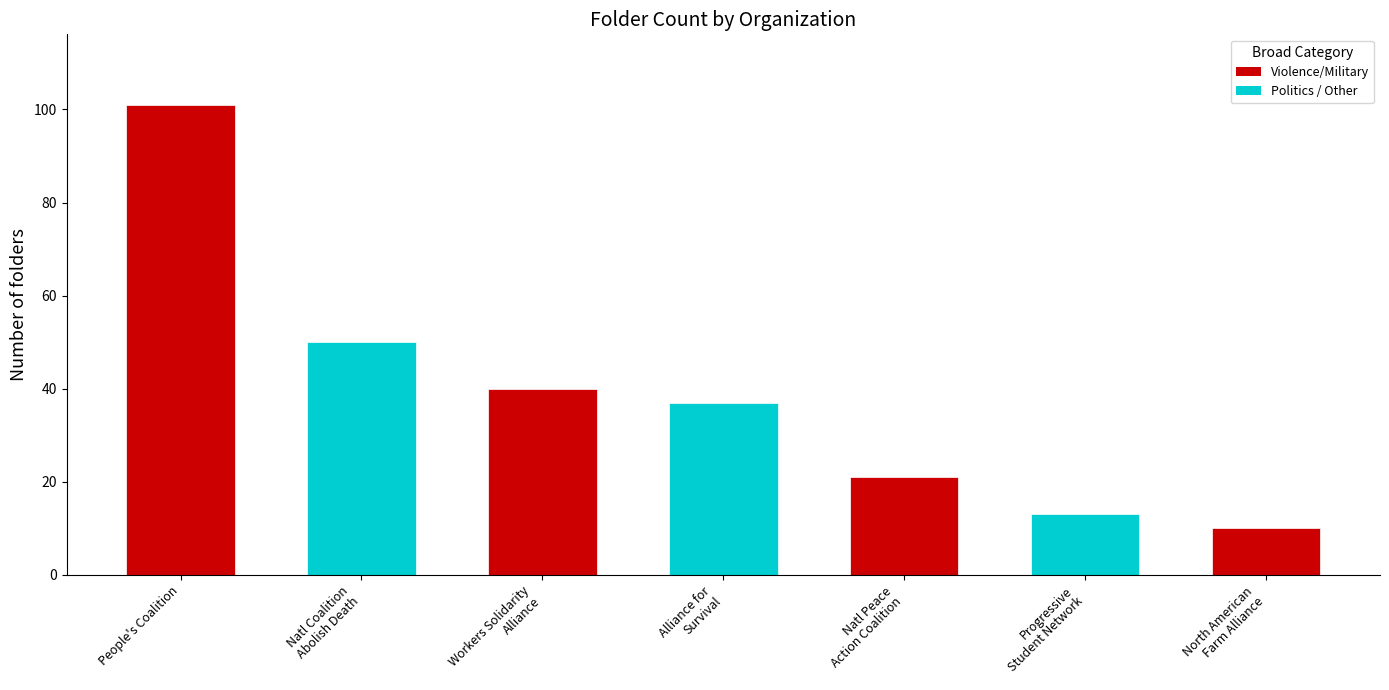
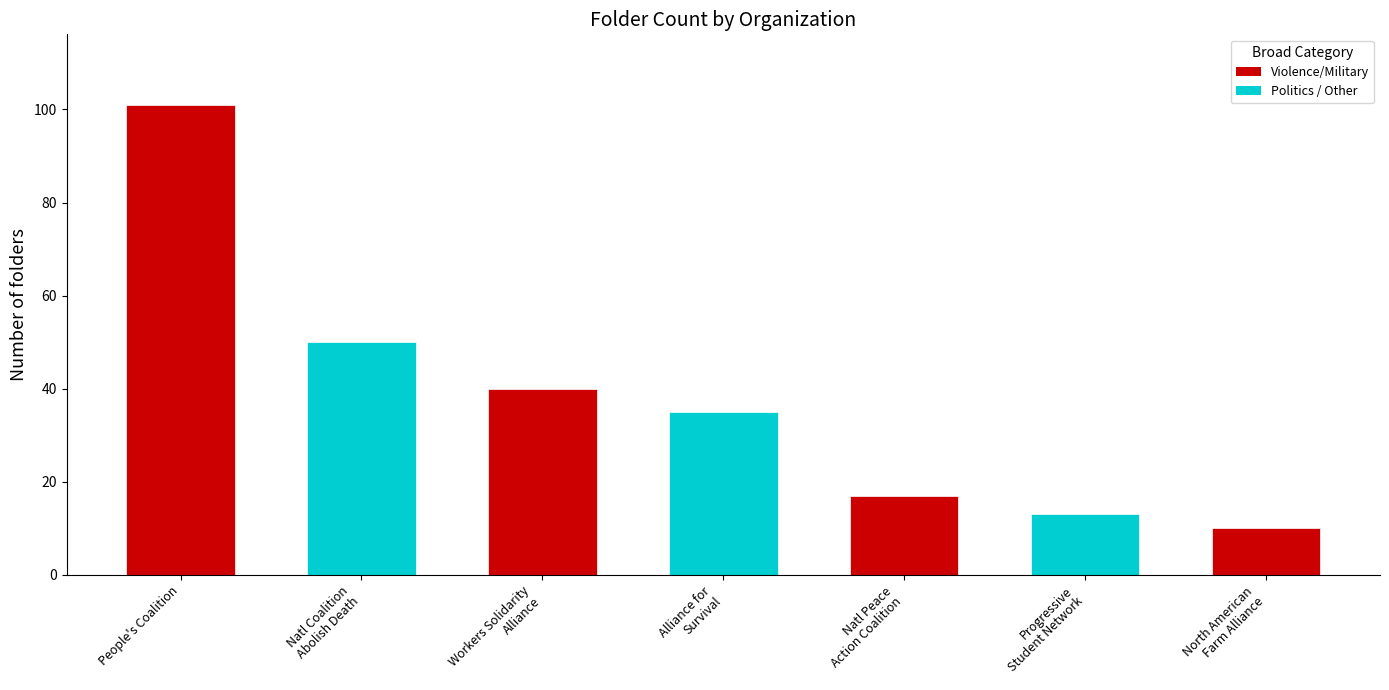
  {
    "People's Coalition": 101,
    "Natl Coalition Abolish Death": 50,
    "Workers Solidarity Alliance": 40,
-   "Alliance for Survival": 37,
-   "Natl Peace Action Coalition": 21,
+   "Alliance for Survival": 35,
+   "Natl Peace Action Coalition": 17,
    "Progressive Student Network": 13,
    "North American Farm Alliance": 10
  }
